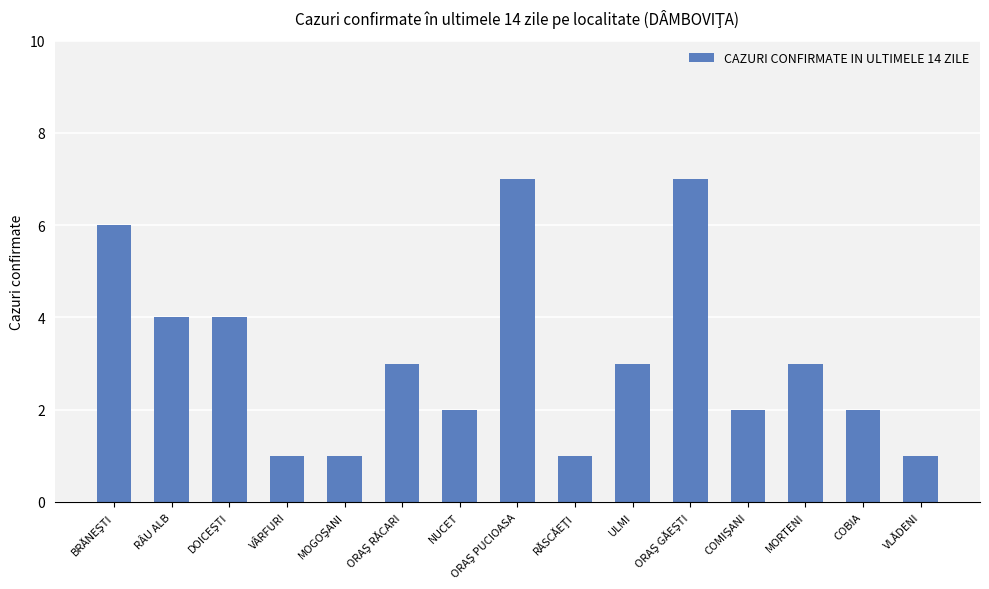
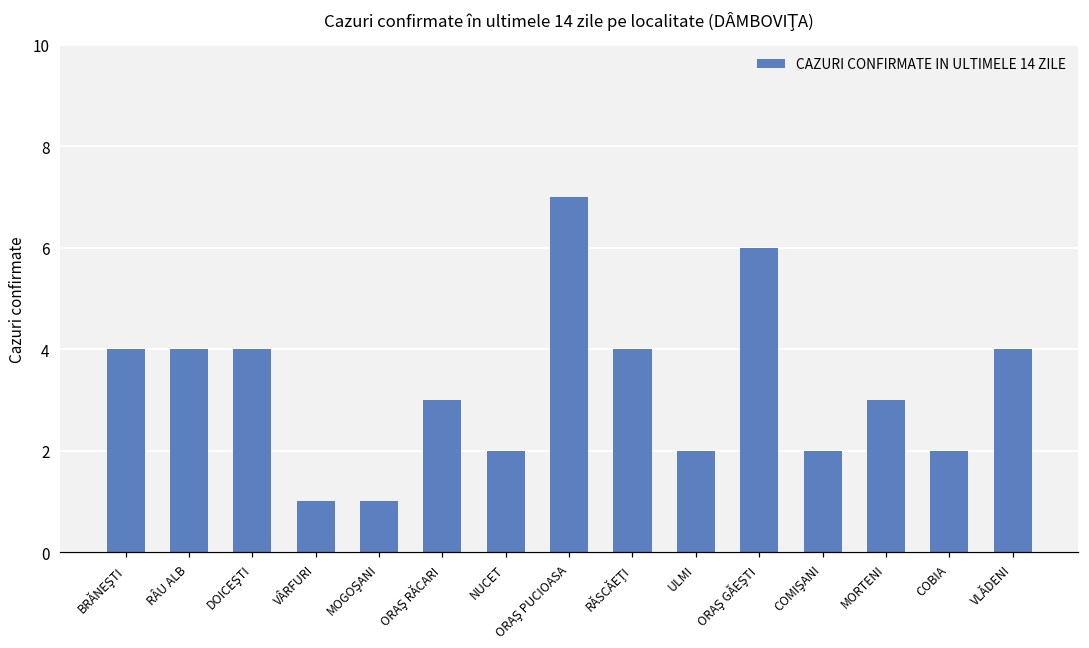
  {
-   "BRĂNEŞTI": 6,
+   "BRĂNEŞTI": 4,
    "RÂU ALB": 4,
    "DOICEŞTI": 4,
    "VÂRFURI": 1,
    "MOGOŞANI": 1,
    "ORAŞ RĂCARI": 3,
    "NUCET": 2,
    "ORAŞ PUCIOASA": 7,
-   "RĂSCĂEŢI": 1,
-   "ULMI": 3,
-   "ORAŞ GĂEŞTI": 7,
+   "RĂSCĂEŢI": 4,
+   "ULMI": 2,
+   "ORAŞ GĂEŞTI": 6,
    "COMIŞANI": 2,
    "MORTENI": 3,
    "COBIA": 2,
-   "VLĂDENI": 1
+   "VLĂDENI": 4
  }
